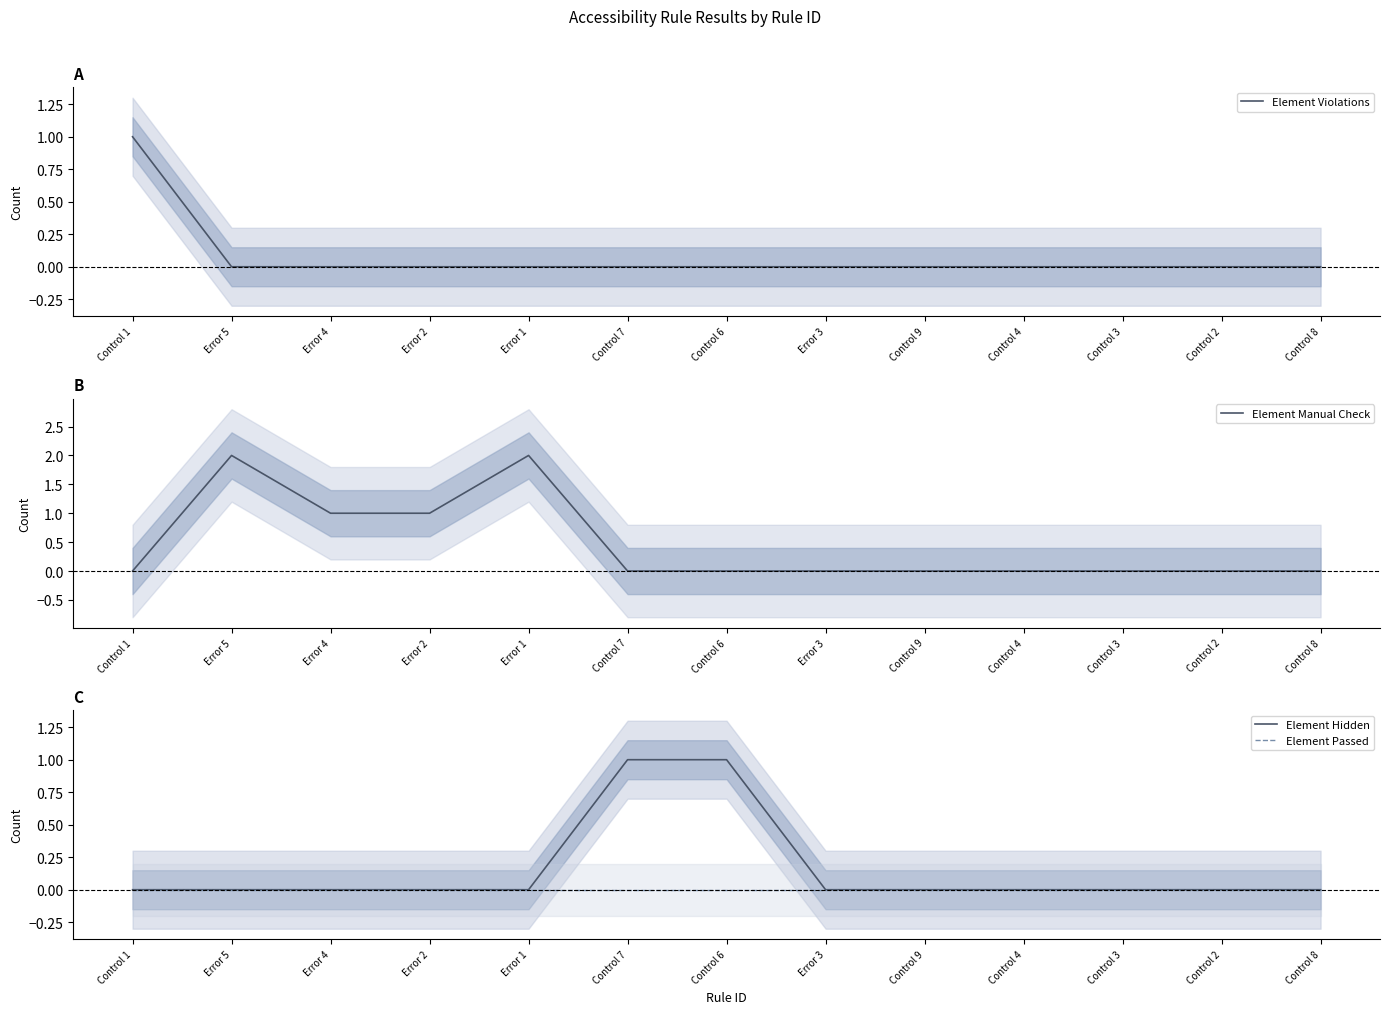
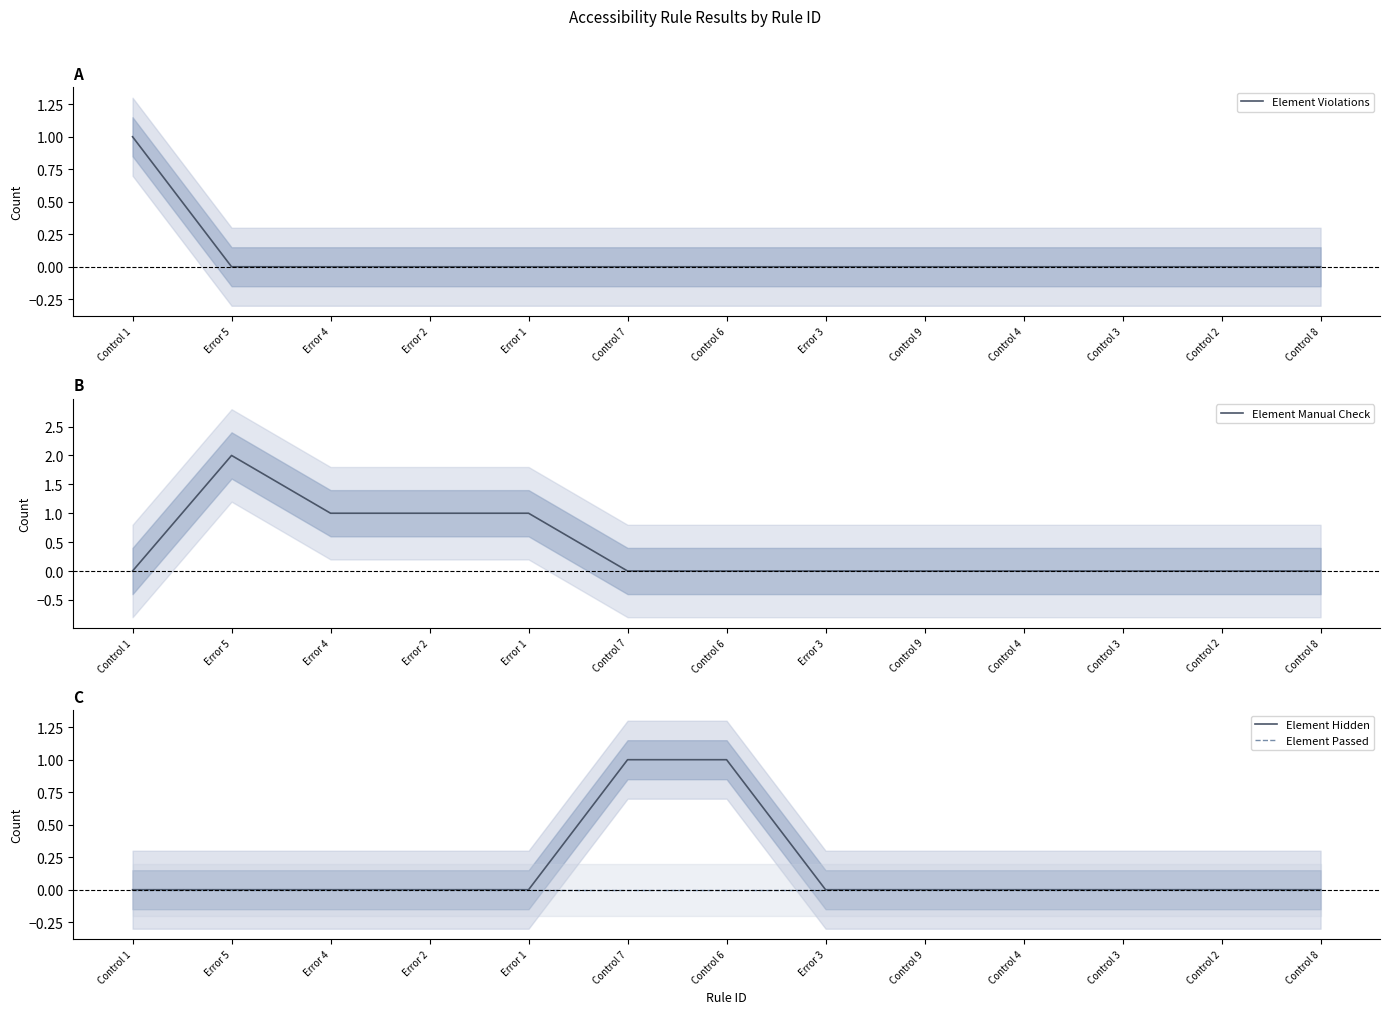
  {
    "A": {
      "Element Violations": {
        "Control 1": 1.00,
        "Error 5": 0.00,
        "Error 4": 0.00,
        "Error 2": 0.00,
        "Error 1": 0.00,
        "Control 7": 0.00,
        "Control 6": 0.00,
        "Error 3": 0.00,
        "Control 9": 0.00,
        "Control 4": 0.00,
        "Control 3": 0.00,
        "Control 2": 0.00,
        "Control 8": 0.00
      }
    },
    "B": {
      "Element Manual Check": {
        "Control 1": 0,
        "Error 5": 2,
        "Error 4": 1,
        "Error 2": 1,
-       "Error 1": 2,
+       "Error 1": 1,
        "Control 7": 0,
        "Control 6": 0,
        "Error 3": 0,
        "Control 9": 0,
        "Control 4": 0,
        "Control 3": 0,
        "Control 2": 0,
        "Control 8": 0
      }
    },
    "C": {
      "Element Hidden": {
        "Control 7": 1.00,
        "Control 6": 1.00
      }
    }
  }
